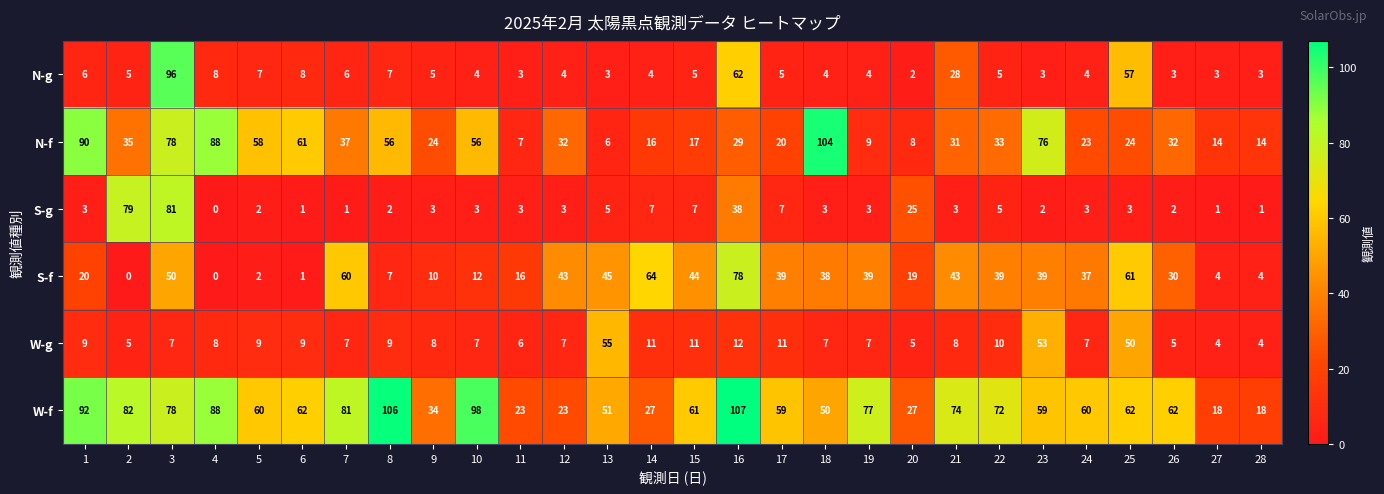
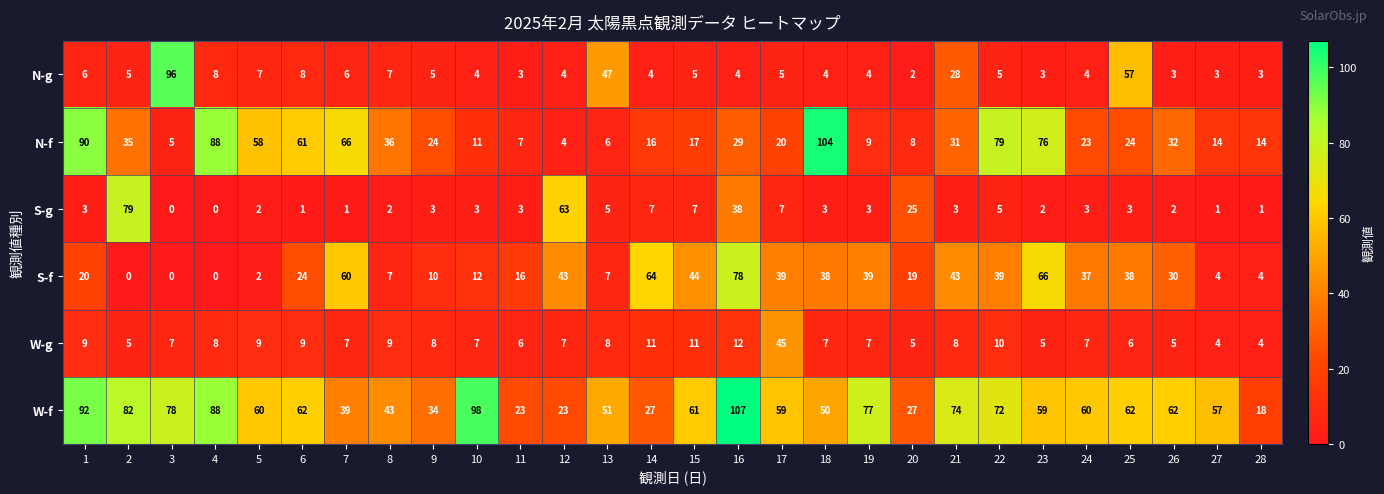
  {
    "N-g": {
      "1": 6,
      "2": 5,
      "3": 96,
      "4": 8,
      "5": 7,
      "6": 8,
      "7": 6,
      "8": 7,
      "9": 5,
      "10": 4,
      "11": 3,
      "12": 4,
-     "13": 3,
+     "13": 47,
      "14": 4,
      "15": 5,
-     "16": 62,
+     "16": 4,
      "17": 5,
      "18": 4,
      "19": 4,
      "20": 2,
      "21": 28,
      "22": 5,
      "23": 3,
      "24": 4,
      "25": 57,
      "26": 3,
      "27": 3,
      "28": 3
    },
    "N-f": {
      "1": 90,
      "2": 35,
-     "3": 78,
+     "3": 5,
      "4": 88,
      "5": 58,
      "6": 61,
-     "7": 37,
-     "8": 56,
+     "7": 66,
+     "8": 36,
      "9": 24,
-     "10": 56,
+     "10": 11,
      "11": 7,
-     "12": 32,
+     "12": 4,
      "13": 6,
      "14": 16,
      "15": 17,
      "16": 29,
      "17": 20,
      "18": 104,
      "19": 9,
      "20": 8,
      "21": 31,
-     "22": 33,
+     "22": 79,
      "23": 76,
      "24": 23,
      "25": 24,
      "26": 32,
      "27": 14,
      "28": 14
    },
    "S-g": {
      "1": 3,
      "2": 79,
-     "3": 81,
+     "3": 0,
      "4": 0,
      "5": 2,
      "6": 1,
      "7": 1,
      "8": 2,
      "9": 3,
      "10": 3,
      "11": 3,
-     "12": 3,
+     "12": 63,
      "13": 5,
      "14": 7,
      "15": 7,
      "16": 38,
      "17": 7,
      "18": 3,
      "19": 3,
      "20": 25,
      "21": 3,
      "22": 5,
      "23": 2,
      "24": 3,
      "25": 3,
      "26": 2,
      "27": 1,
      "28": 1
    },
    "S-f": {
      "1": 20,
      "2": 0,
-     "3": 50,
+     "3": 0,
      "4": 0,
      "5": 2,
-     "6": 1,
+     "6": 24,
      "7": 60,
      "8": 7,
      "9": 10,
      "10": 12,
      "11": 16,
      "12": 43,
-     "13": 45,
+     "13": 7,
      "14": 64,
      "15": 44,
      "16": 78,
      "17": 39,
      "18": 38,
      "19": 39,
      "20": 19,
      "21": 43,
      "22": 39,
-     "23": 39,
+     "23": 66,
      "24": 37,
-     "25": 61,
+     "25": 38,
      "26": 30,
      "27": 4,
      "28": 4
    },
    "W-g": {
      "1": 9,
      "2": 5,
      "3": 7,
      "4": 8,
      "5": 9,
      "6": 9,
      "7": 7,
      "8": 9,
      "9": 8,
      "10": 7,
      "11": 6,
      "12": 7,
-     "13": 55,
+     "13": 8,
      "14": 11,
      "15": 11,
      "16": 12,
-     "17": 11,
+     "17": 45,
      "18": 7,
      "19": 7,
      "20": 5,
      "21": 8,
      "22": 10,
-     "23": 53,
+     "23": 5,
      "24": 7,
-     "25": 50,
+     "25": 6,
      "26": 5,
      "27": 4,
      "28": 4
    },
    "W-f": {
      "1": 92,
      "2": 82,
      "3": 78,
      "4": 88,
      "5": 60,
      "6": 62,
-     "7": 81,
-     "8": 106,
+     "7": 39,
+     "8": 43,
      "9": 34,
      "10": 98,
      "11": 23,
      "12": 23,
      "13": 51,
      "14": 27,
      "15": 61,
      "16": 107,
      "17": 59,
      "18": 50,
      "19": 77,
      "20": 27,
      "21": 74,
      "22": 72,
      "23": 59,
      "24": 60,
      "25": 62,
      "26": 62,
-     "27": 18,
+     "27": 57,
      "28": 18
    }
  }
